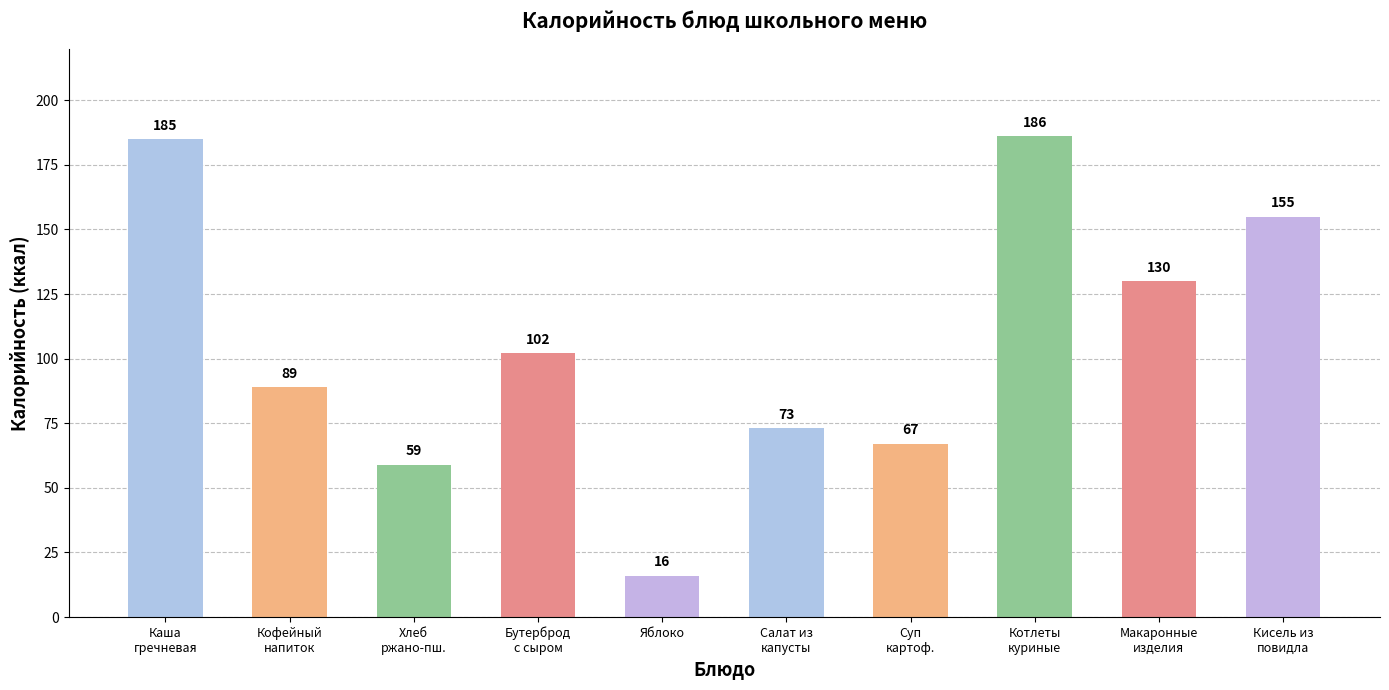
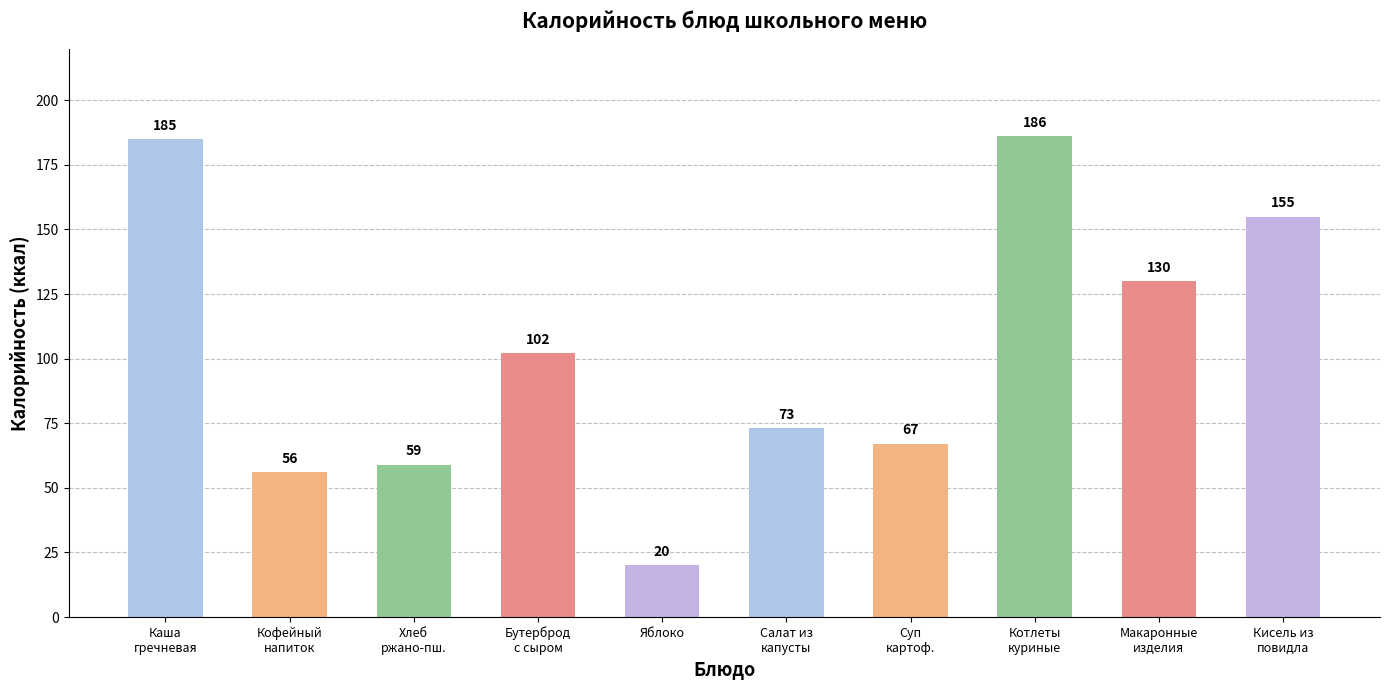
  {
    "Каша гречневая": 185,
-   "Кофейный напиток": 89,
+   "Кофейный напиток": 56,
    "Хлеб ржано-пш.": 59,
    "Бутерброд с сыром": 102,
-   "Яблоко": 16,
+   "Яблоко": 20,
    "Салат из капусты": 73,
    "Суп картоф.": 67,
    "Котлеты куриные": 186,
    "Макаронные изделия": 130,
    "Кисель из повидла": 155
  }
